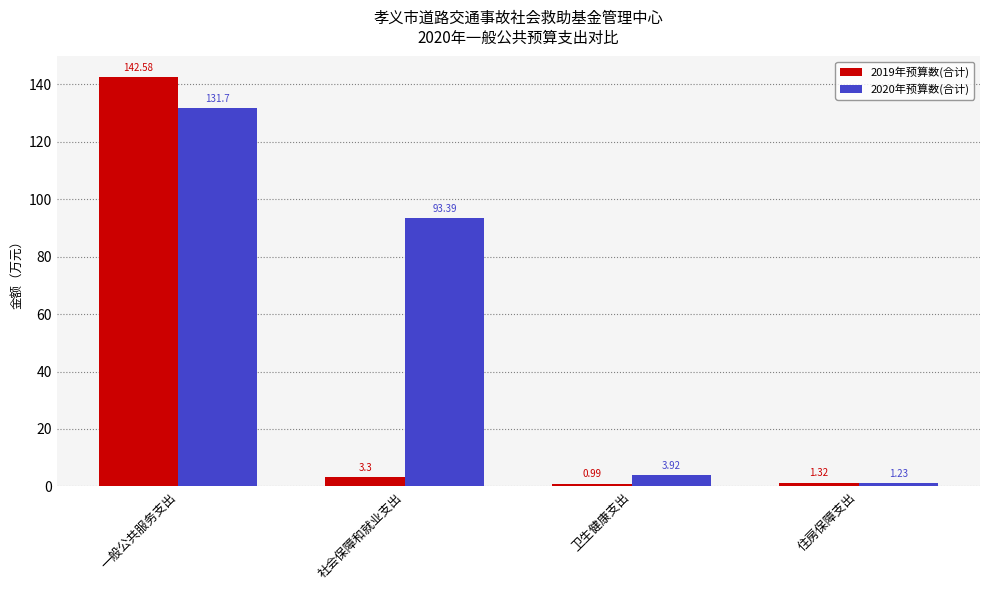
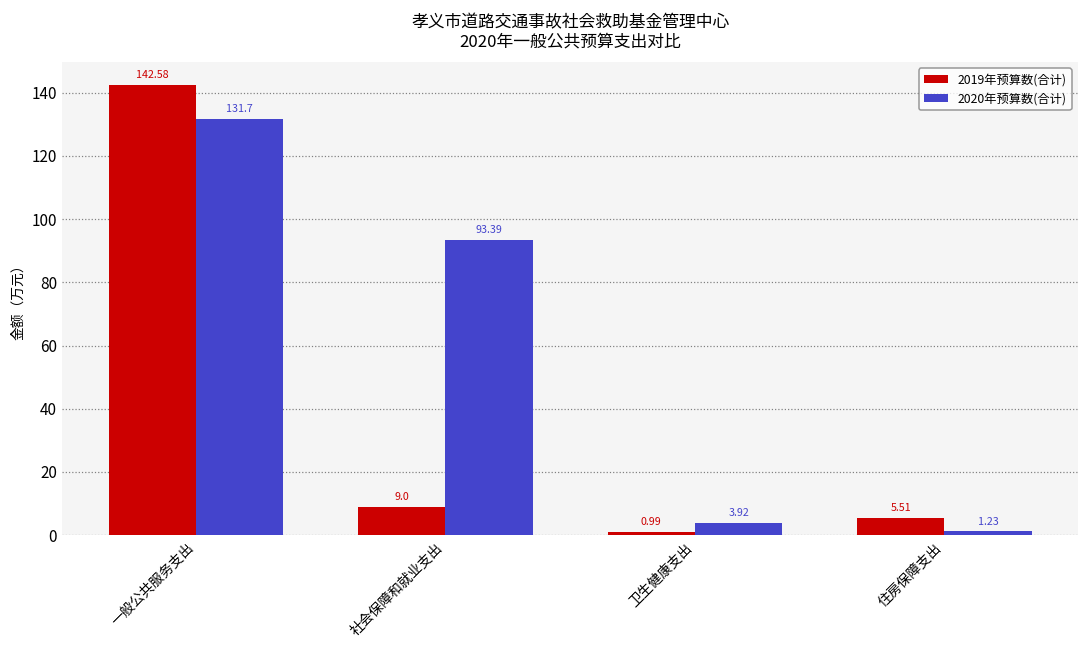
  {
    "2019年预算数(合计)": {
      "一般公共服务支出": 142.58,
-     "社会保障和就业支出": 3.3,
+     "社会保障和就业支出": 9.0,
      "卫生健康支出": 0.99,
-     "住房保障支出": 1.32
+     "住房保障支出": 5.51
    },
    "2020年预算数(合计)": {
      "一般公共服务支出": 131.7,
      "社会保障和就业支出": 93.39,
      "卫生健康支出": 3.92,
      "住房保障支出": 1.23
    }
  }
